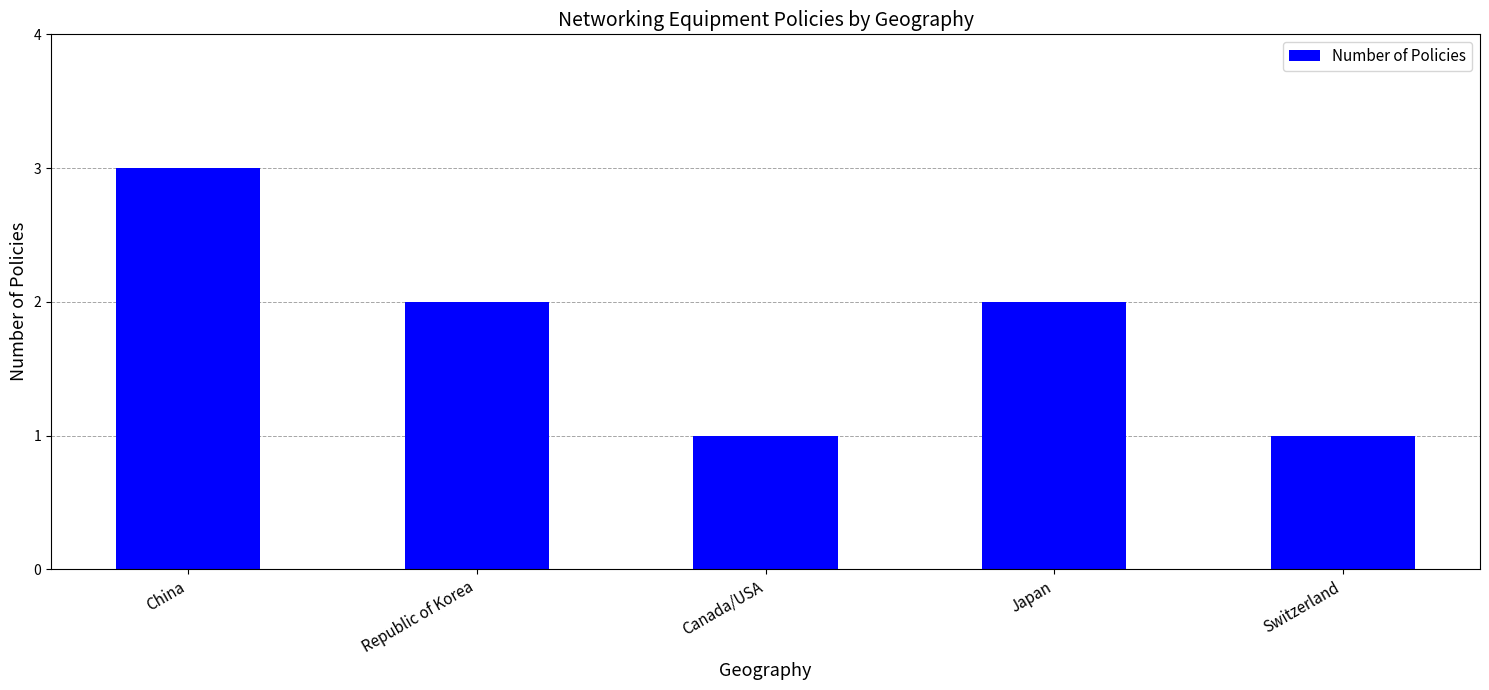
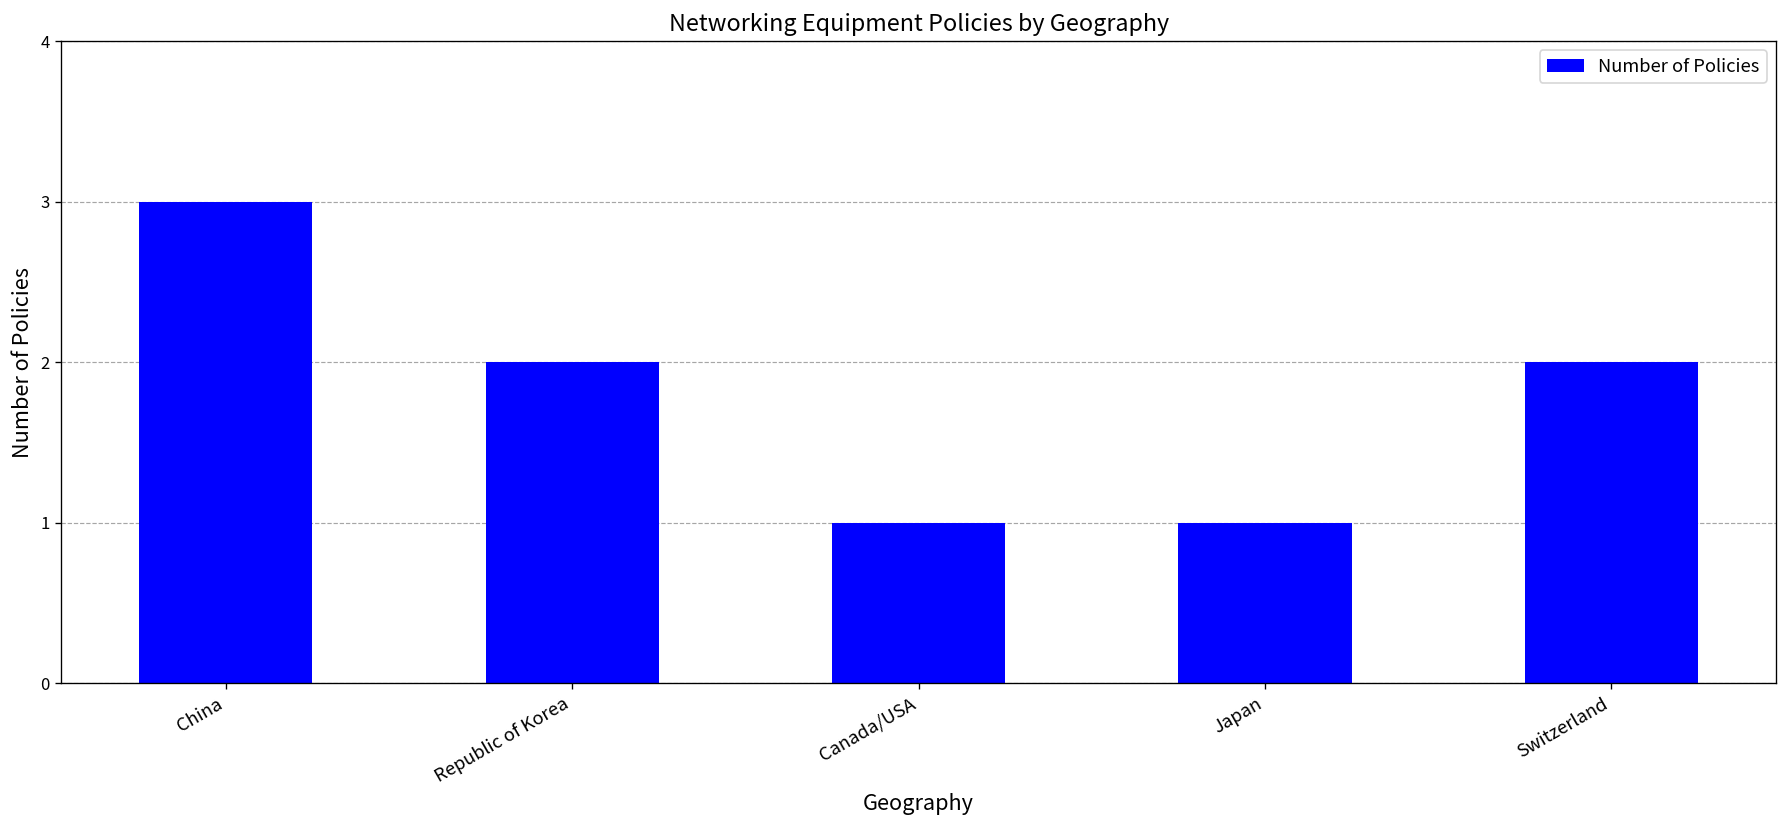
  {
    "China": 3,
    "Republic of Korea": 2,
    "Canada/USA": 1,
-   "Japan": 2,
-   "Switzerland": 1
+   "Japan": 1,
+   "Switzerland": 2
  }
